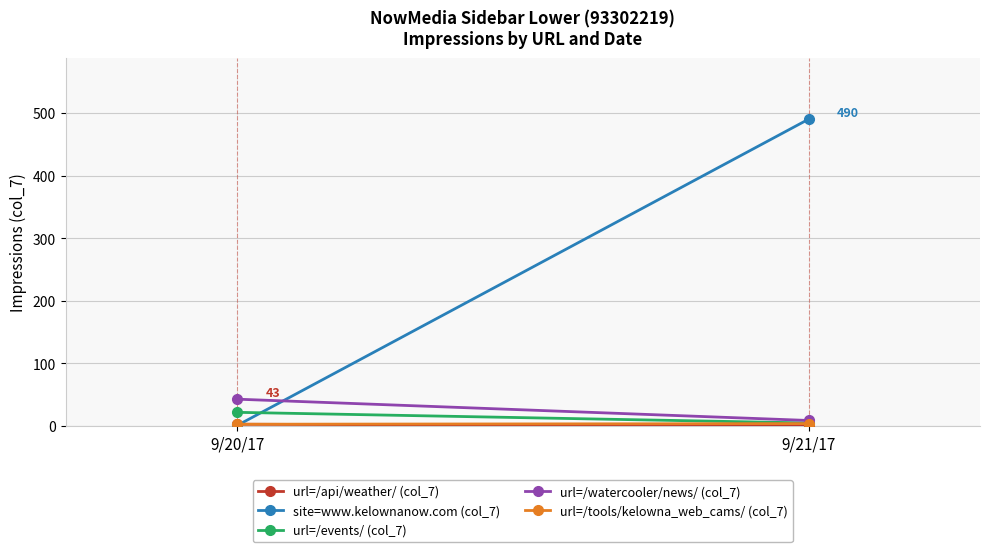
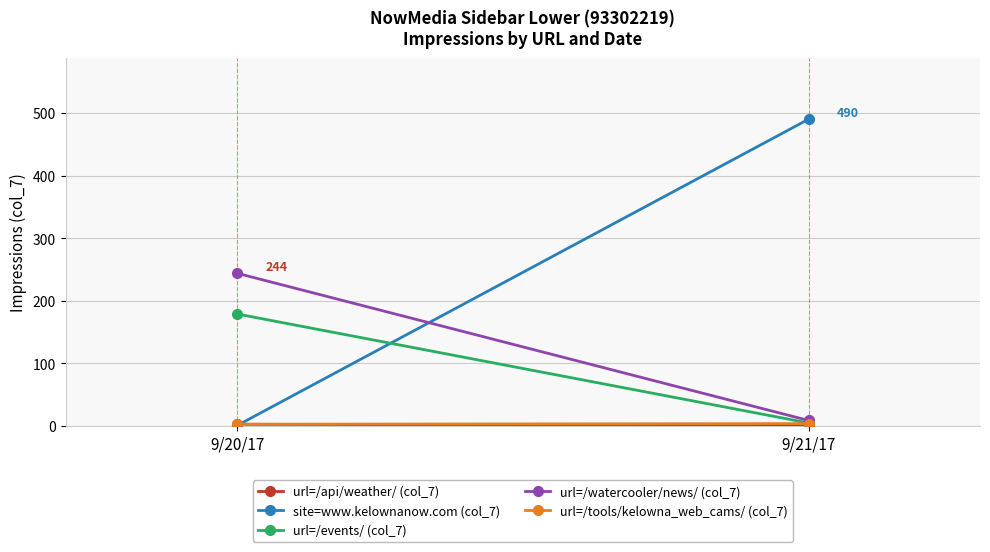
  {
    "site=www.kelownanow.com (col_7)": {
      "9/21/17": 490
    },
    "url=/events/ (col_7)": {
-     "9/20/17": 20
+     "9/20/17": 180
    },
    "url=/watercooler/news/ (col_7)": {
-     "9/20/17": 43
+     "9/20/17": 244
    }
  }
